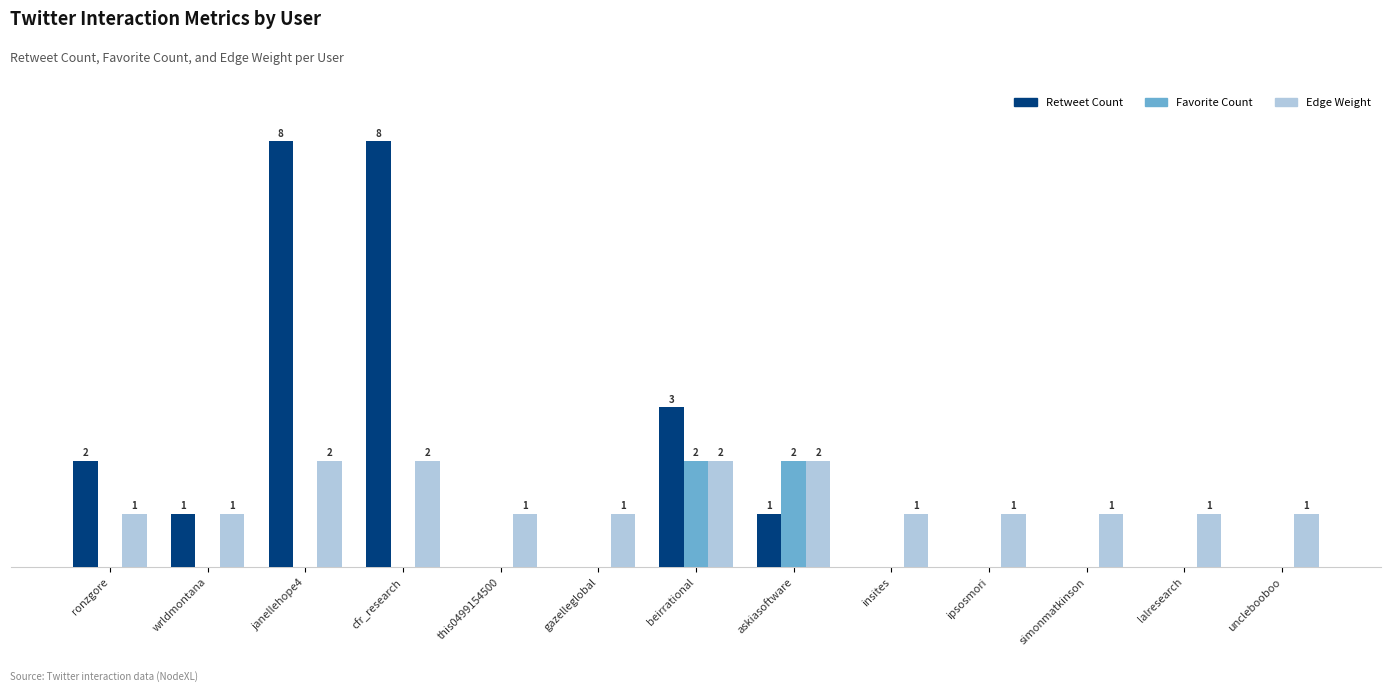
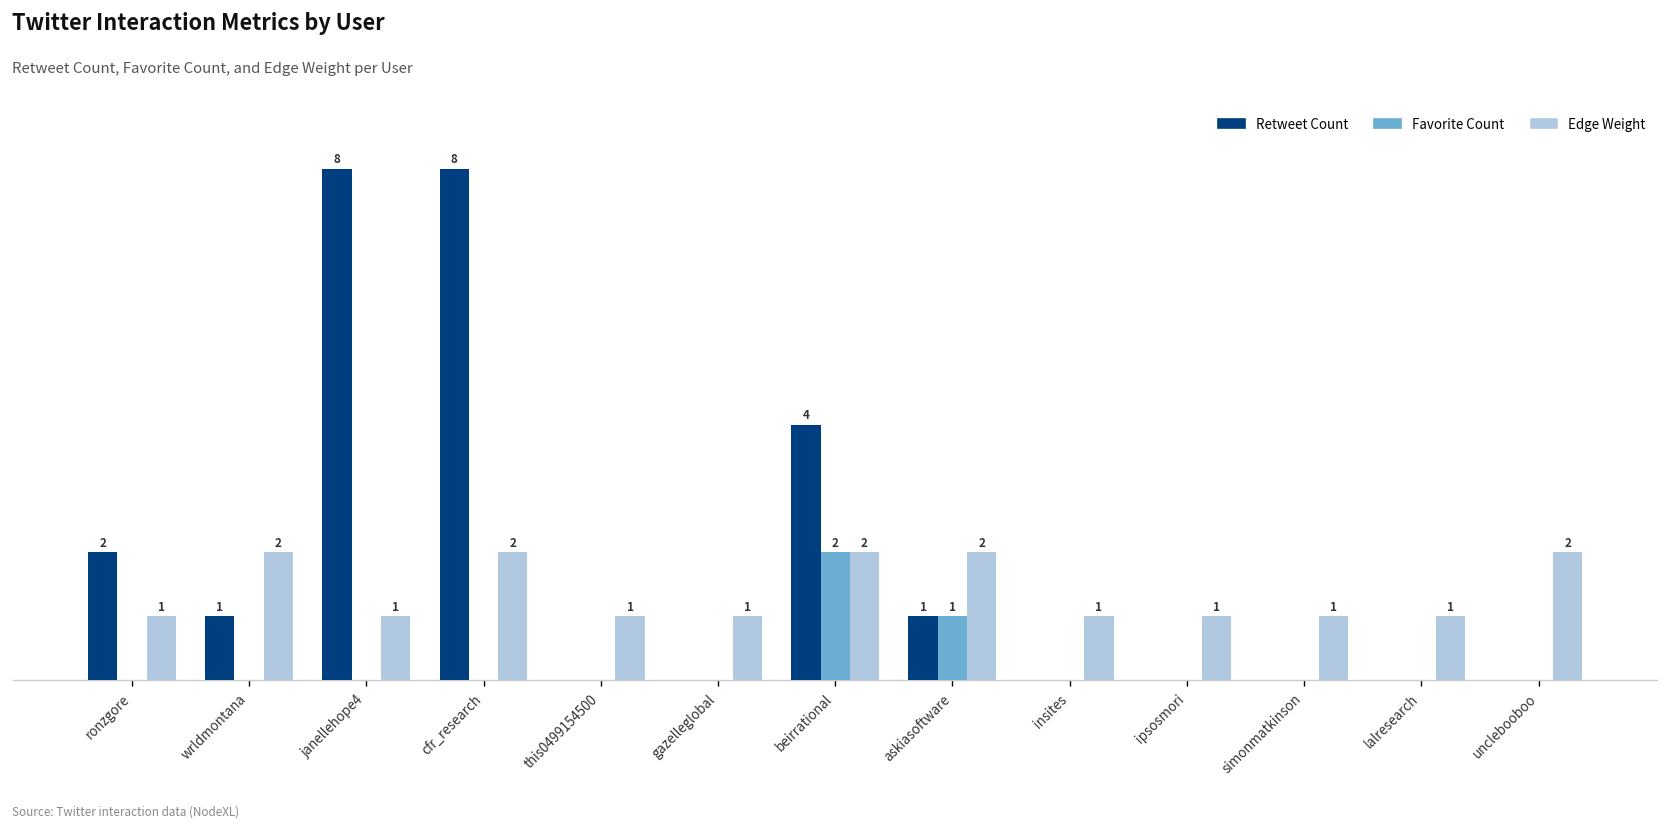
  {
    "Retweet Count": {
      "ronzgore": 2,
      "wrldmontana": 1,
      "janellehope4": 8,
      "cfr_research": 8,
-     "beirrational": 3,
+     "beirrational": 4,
      "askiasoftware": 1
    },
    "Favorite Count": {
      "beirrational": 2,
-     "askiasoftware": 2
+     "askiasoftware": 1
    },
    "Edge Weight": {
      "ronzgore": 1,
-     "wrldmontana": 1,
-     "janellehope4": 2,
+     "wrldmontana": 2,
+     "janellehope4": 1,
      "cfr_research": 2,
      "this0499154500": 1,
      "gazelleglobal": 1,
      "beirrational": 2,
      "askiasoftware": 2,
      "insites": 1,
      "ipsosmori": 1,
      "simonmatkinson": 1,
      "lalresearch": 1,
-     "unclebooboo": 1
+     "unclebooboo": 2
    }
  }
